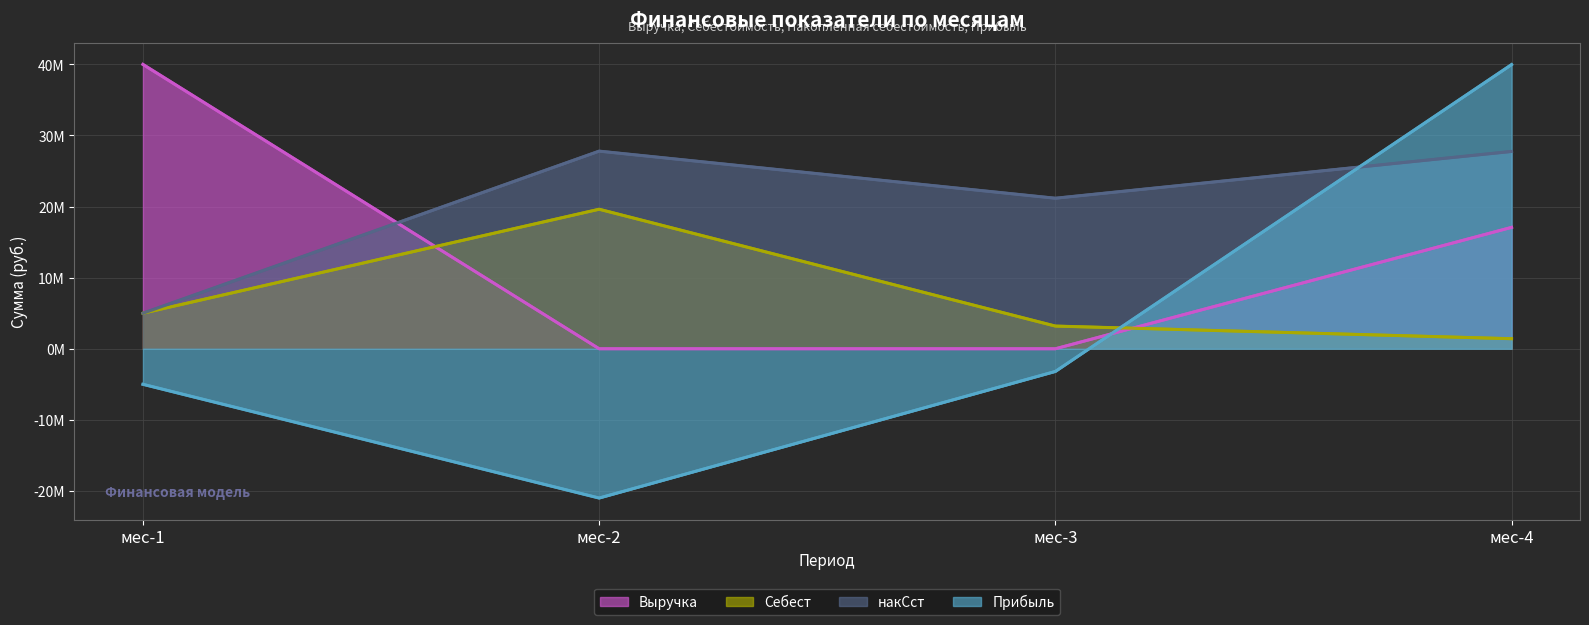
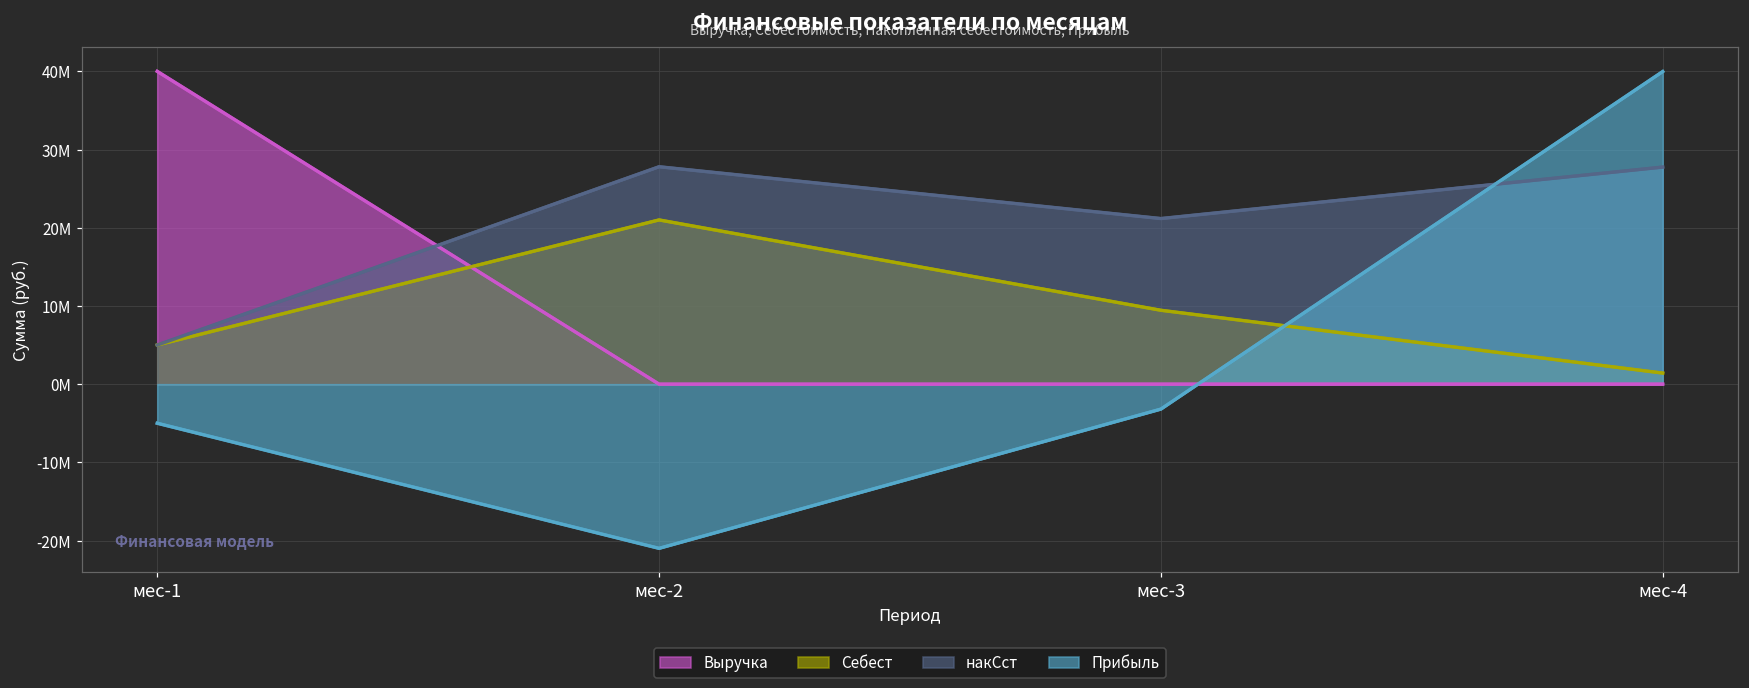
  {
    "Выручка": {
      "мес-1": 40000000,
-     "мес-4": 17000000
+     "мес-4": 0
    },
    "Себест": {
-     "мес-2": 20000000,
-     "мес-3": 3000000,
+     "мес-2": 21000000,
+     "мес-3": 9000000,
      "мес-4": 1000000
    },
    "накСст": {
      "мес-2": 28000000,
      "мес-3": 21000000,
      "мес-4": 28000000
    }
  }
